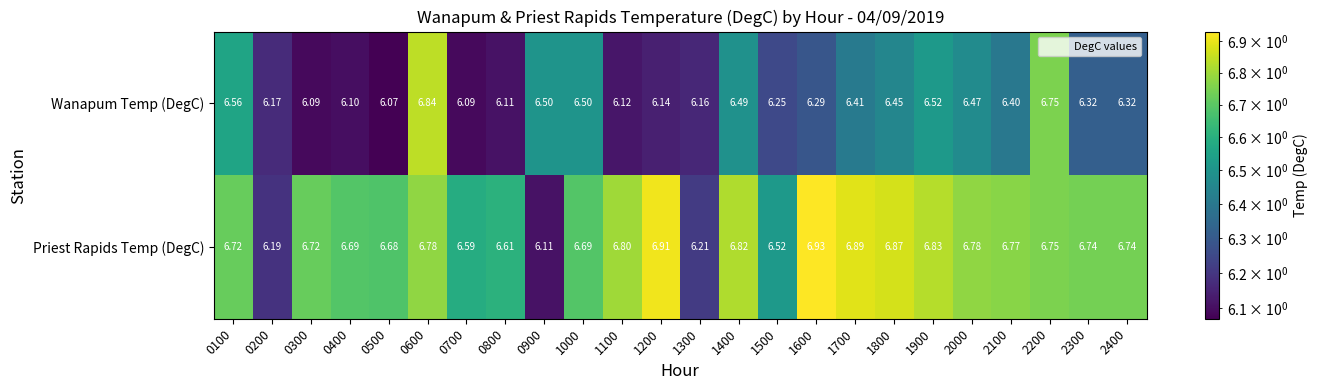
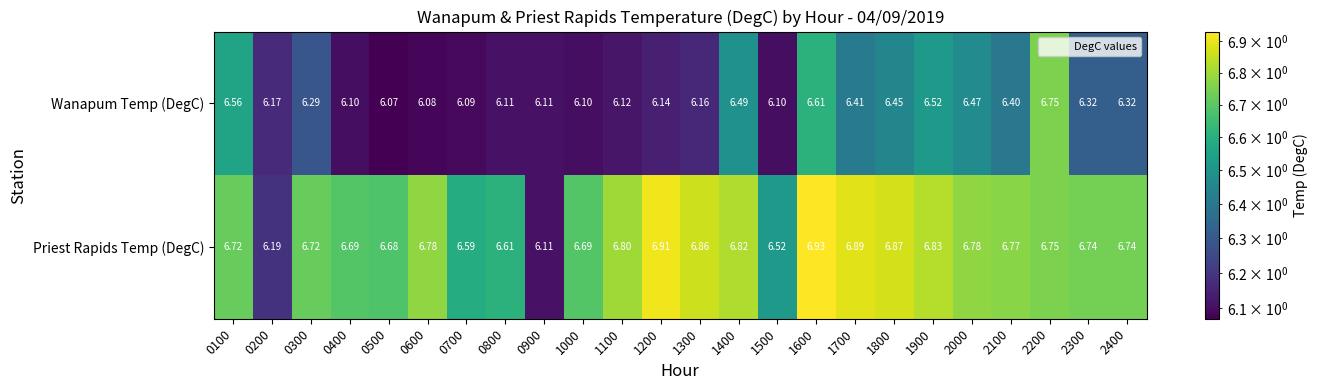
  {
    "Wanapum Temp (DegC)": {
      "0100": 6.56,
      "0200": 6.17,
-     "0300": 6.09,
+     "0300": 6.29,
      "0400": 6.10,
      "0500": 6.07,
-     "0600": 6.84,
+     "0600": 6.08,
      "0700": 6.09,
      "0800": 6.11,
-     "0900": 6.50,
-     "1000": 6.50,
+     "0900": 6.11,
+     "1000": 6.10,
      "1100": 6.12,
      "1200": 6.14,
      "1300": 6.16,
      "1400": 6.49,
-     "1500": 6.25,
-     "1600": 6.29,
+     "1500": 6.10,
+     "1600": 6.61,
      "1700": 6.41,
      "1800": 6.45,
      "1900": 6.52,
      "2000": 6.47,
      "2100": 6.40,
      "2200": 6.75,
      "2300": 6.32,
      "2400": 6.32
    },
    "Priest Rapids Temp (DegC)": {
      "0100": 6.72,
      "0200": 6.19,
      "0300": 6.72,
      "0400": 6.69,
      "0500": 6.68,
      "0600": 6.78,
      "0700": 6.59,
      "0800": 6.61,
      "0900": 6.11,
      "1000": 6.69,
      "1100": 6.80,
      "1200": 6.91,
-     "1300": 6.21,
+     "1300": 6.86,
      "1400": 6.82,
      "1500": 6.52,
      "1600": 6.93,
      "1700": 6.89,
      "1800": 6.87,
      "1900": 6.83,
      "2000": 6.78,
      "2100": 6.77,
      "2200": 6.75,
      "2300": 6.74,
      "2400": 6.74
    }
  }
